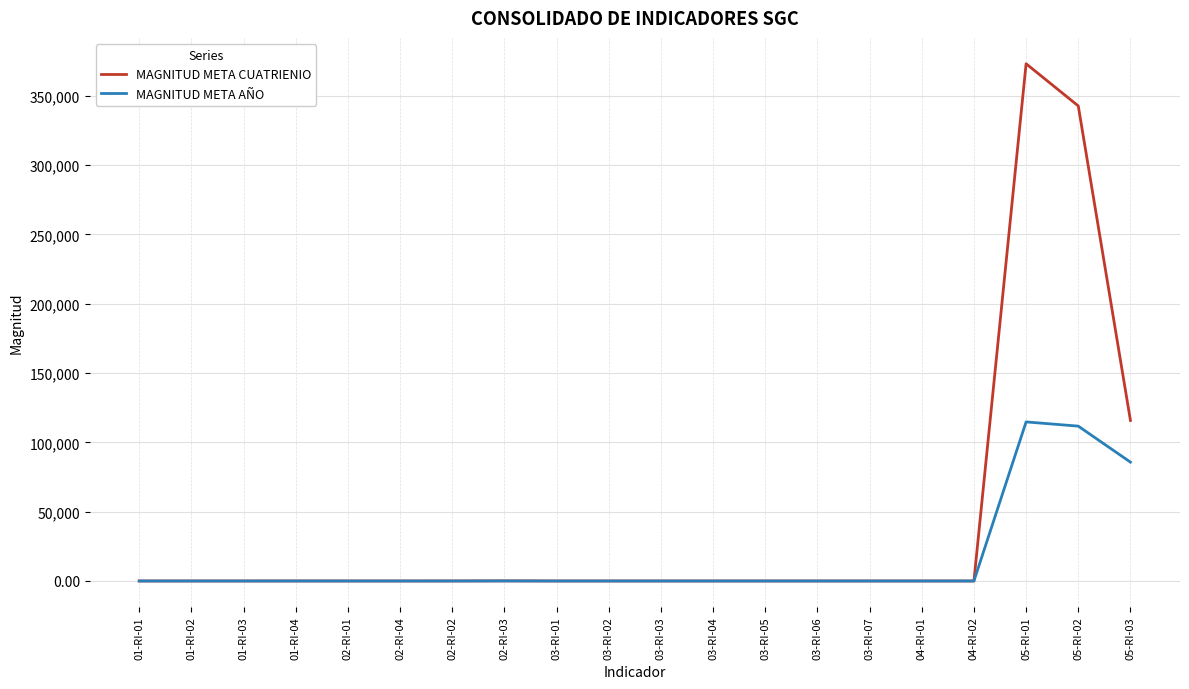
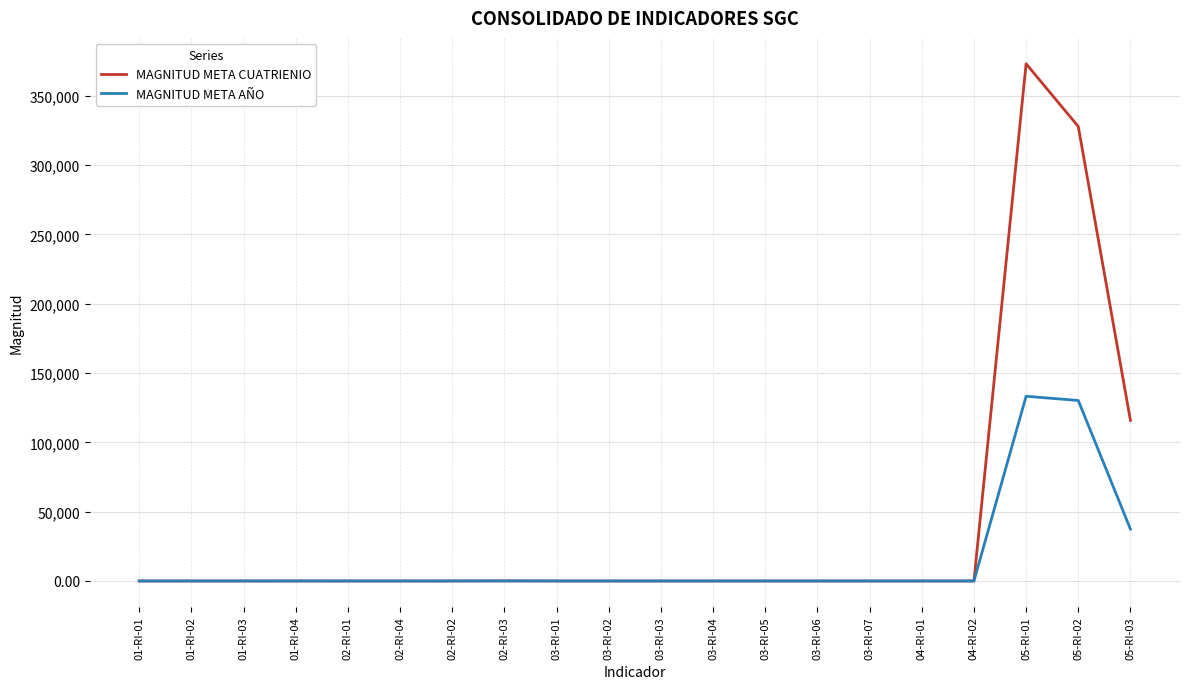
  {
    "MAGNITUD META CUATRIENIO": {
      "05-RI-01": "373,000",
-     "05-RI-02": "343,000",
+     "05-RI-02": "328,000",
      "05-RI-03": "116,000"
    },
    "MAGNITUD META AÑO": {
-     "05-RI-01": "115,000",
-     "05-RI-02": "112,000",
-     "05-RI-03": "86,000"
+     "05-RI-01": "133,000",
+     "05-RI-02": "130,000",
+     "05-RI-03": "37,000"
    }
  }
